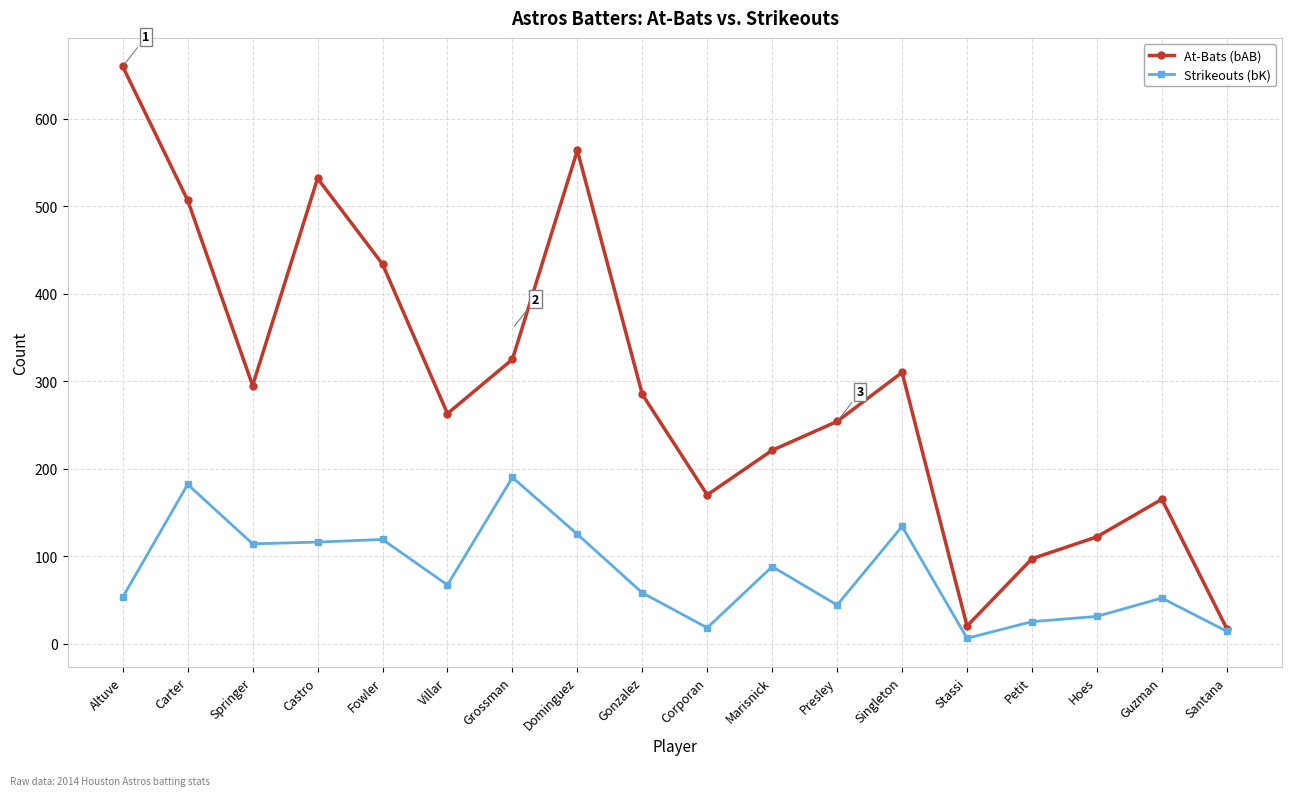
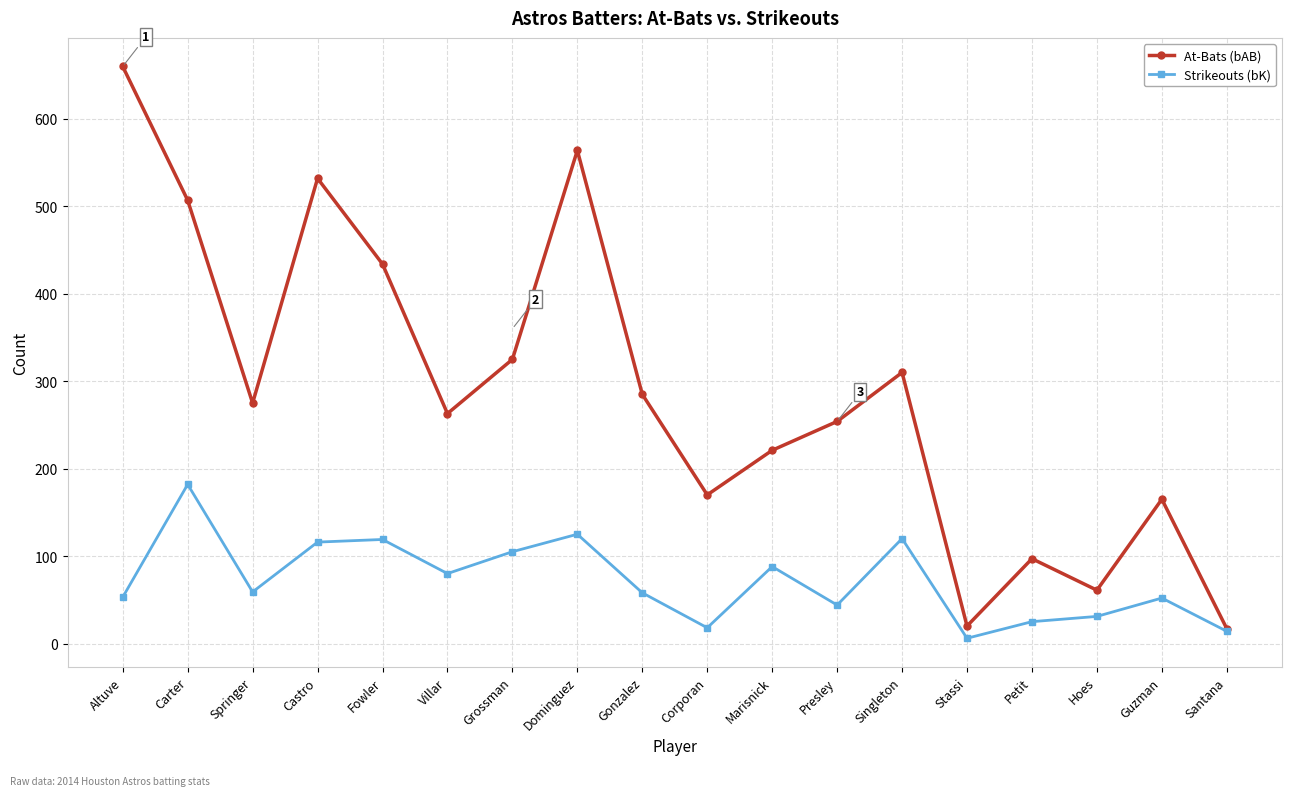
  {
    "At-Bats (bAB)": {
      "Carter": 510,
-     "Springer": 300,
+     "Springer": 280,
      "Castro": 530,
      "Fowler": 430,
      "Villar": 260,
      "Grossman": 330,
      "Dominguez": 560,
      "Gonzalez": 290,
      "Corporan": 170,
      "Marisnick": 220,
      "Singleton": 310,
      "Stassi": 20,
      "Petit": 100,
-     "Hoes": 120,
+     "Hoes": 60,
      "Guzman": 170,
      "Santana": 20
    },
    "Strikeouts (bK)": {
      "Altuve": 50,
      "Carter": 180,
-     "Springer": 110,
+     "Springer": 60,
      "Castro": 120,
      "Fowler": 120,
-     "Villar": 70,
-     "Grossman": 190,
+     "Villar": 80,
+     "Grossman": 110,
      "Dominguez": 130,
      "Gonzalez": 60,
      "Corporan": 20,
      "Marisnick": 90,
      "Presley": 40,
-     "Singleton": 130,
+     "Singleton": 120,
      "Stassi": 10,
      "Petit": 30,
      "Hoes": 30,
      "Guzman": 50,
      "Santana": 10
    }
  }
